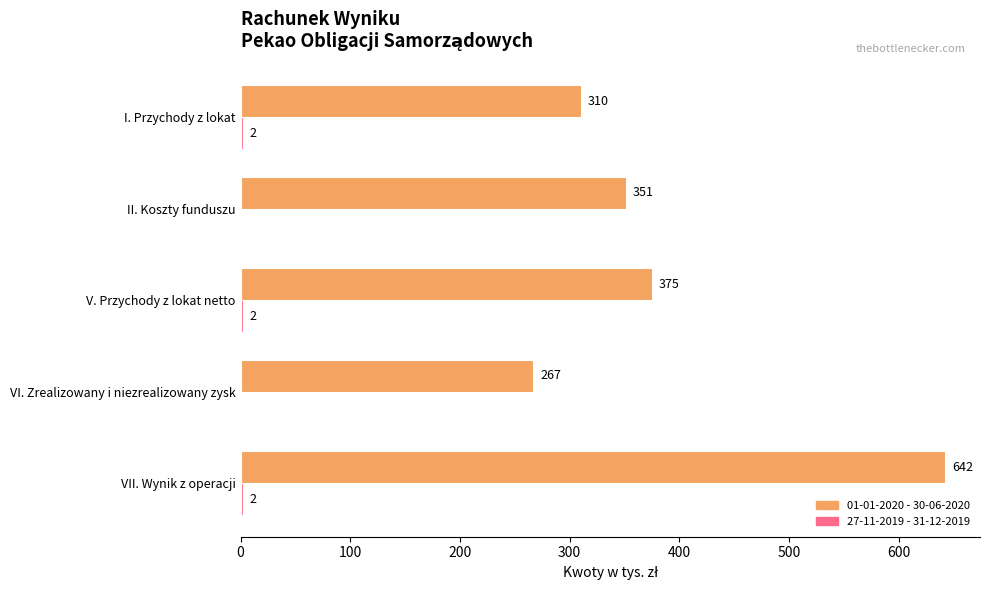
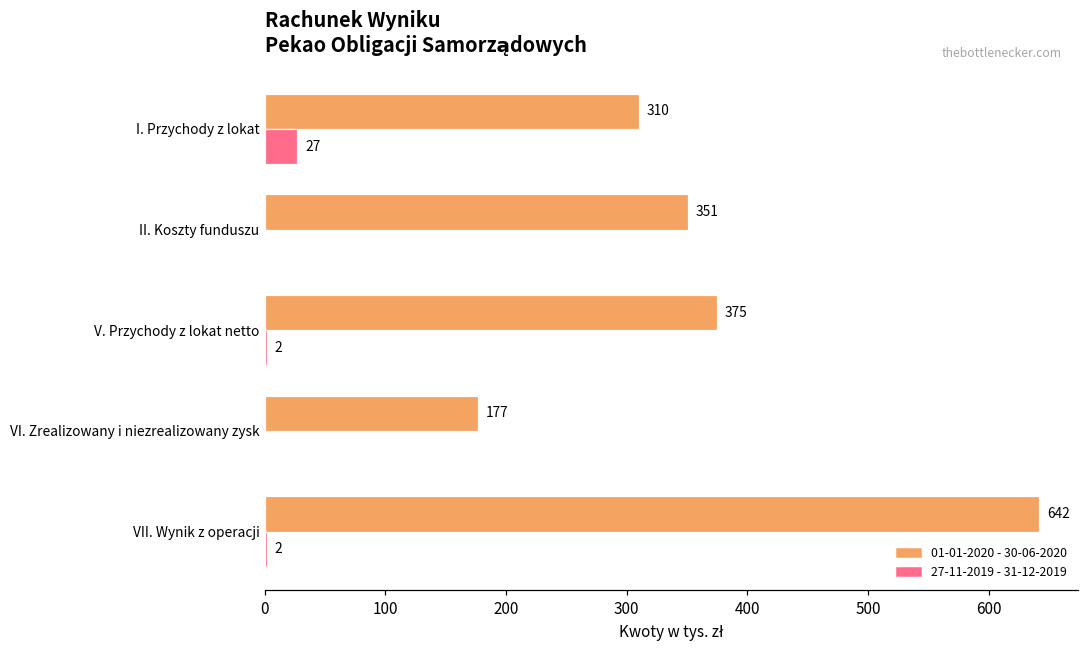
  {
    "01-01-2020 - 30-06-2020": {
      "I. Przychody z lokat": 310,
      "II. Koszty funduszu": 351,
      "V. Przychody z lokat netto": 375,
-     "VI. Zrealizowany i niezrealizowany zysk": 267,
+     "VI. Zrealizowany i niezrealizowany zysk": 177,
      "VII. Wynik z operacji": 642
    },
    "27-11-2019 - 31-12-2019": {
-     "I. Przychody z lokat": 2,
+     "I. Przychody z lokat": 27,
      "V. Przychody z lokat netto": 2,
      "VII. Wynik z operacji": 2
    }
  }
